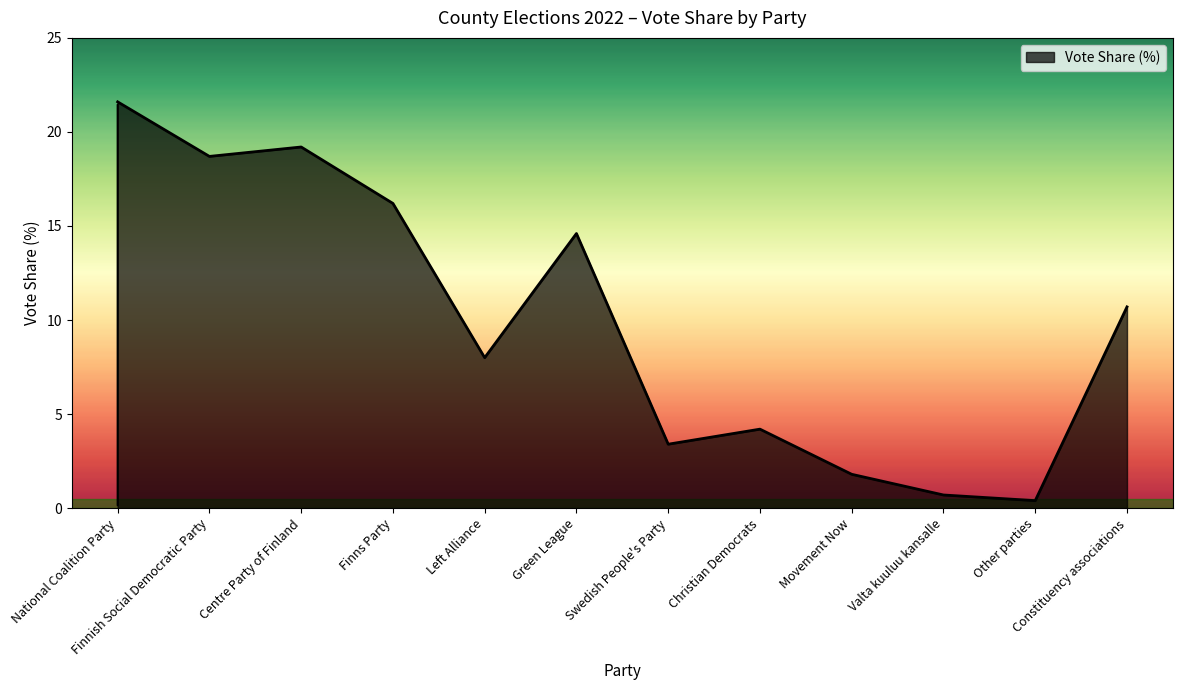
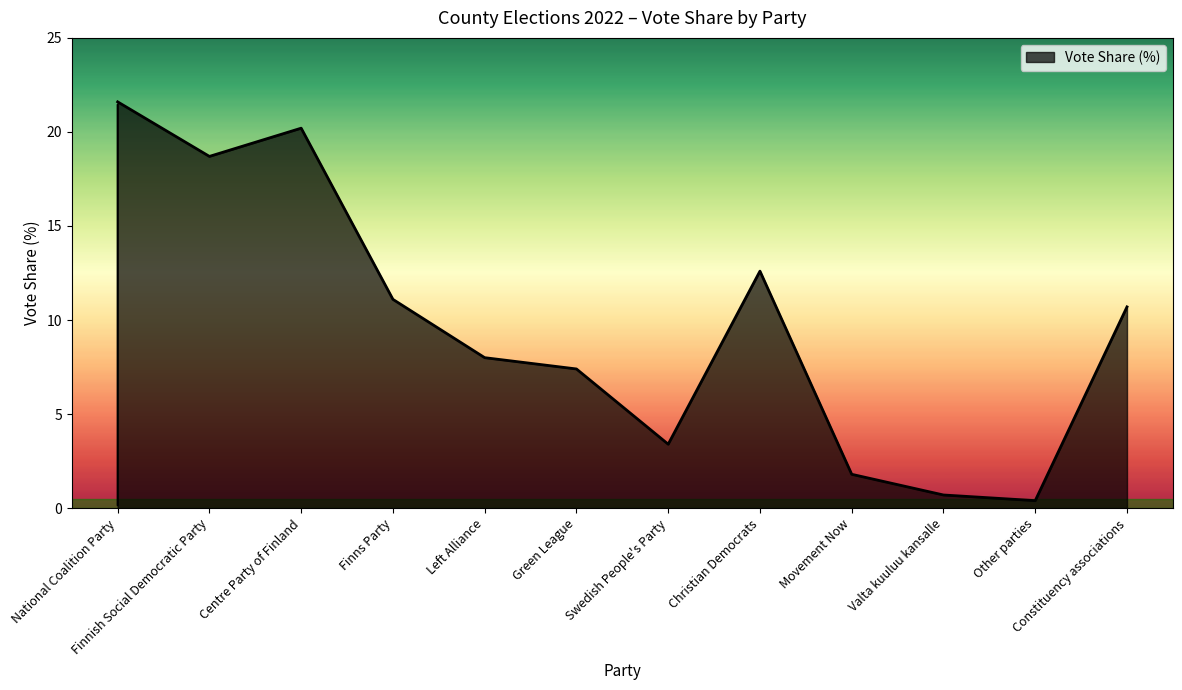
  {
    "National Coalition Party": 21.6,
    "Finnish Social Democratic Party": 18.7,
-   "Centre Party of Finland": 19.2,
-   "Finns Party": 16.2,
+   "Centre Party of Finland": 20.2,
+   "Finns Party": 11.1,
    "Left Alliance": 8.0,
-   "Green League": 14.6,
+   "Green League": 7.4,
    "Swedish People's Party": 3.4,
-   "Christian Democrats": 4.2,
+   "Christian Democrats": 12.6,
    "Movement Now": 1.8,
    "Valta kuuluu kansalle": 0.7,
    "Constituency associations": 10.7
  }
